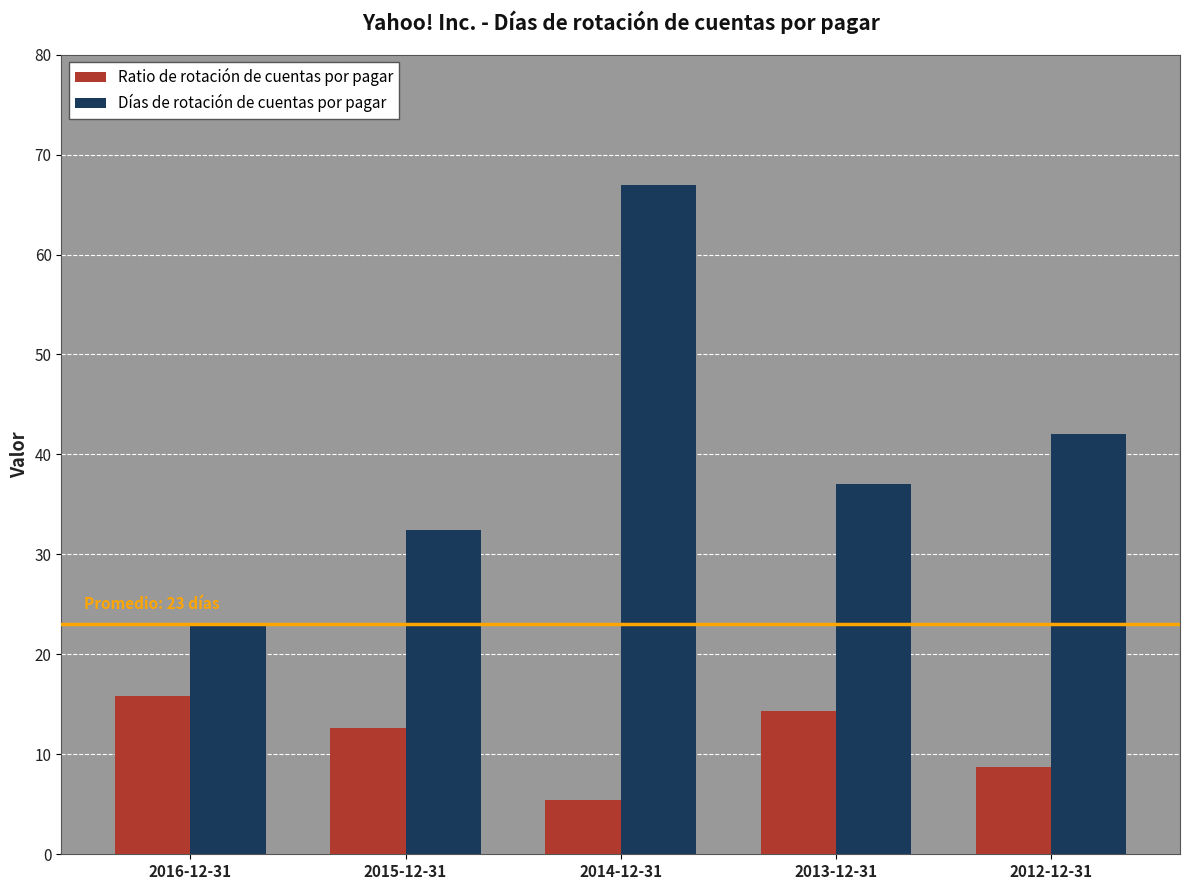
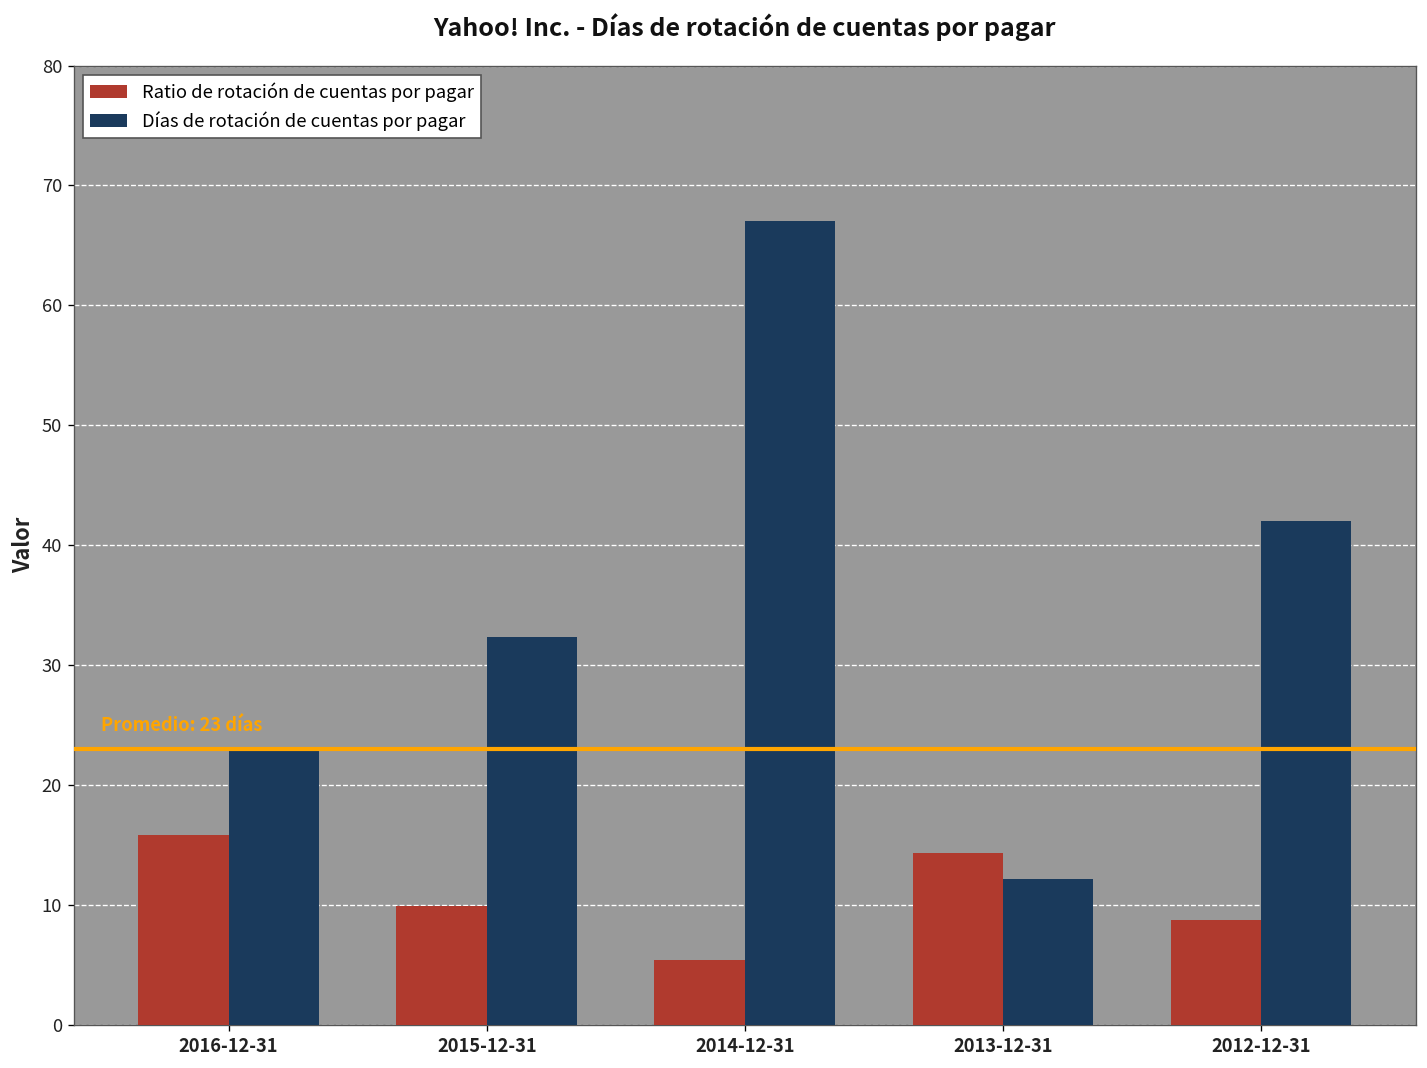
  {
    "Ratio de rotación de cuentas por pagar": {
      "2016-12-31": 16,
-     "2015-12-31": 13,
+     "2015-12-31": 10,
      "2014-12-31": 5,
      "2013-12-31": 14,
      "2012-12-31": 9
    },
    "Días de rotación de cuentas por pagar": {
      "2015-12-31": 32,
      "2014-12-31": 67,
-     "2013-12-31": 37,
+     "2013-12-31": 12,
      "2012-12-31": 42
    }
  }
